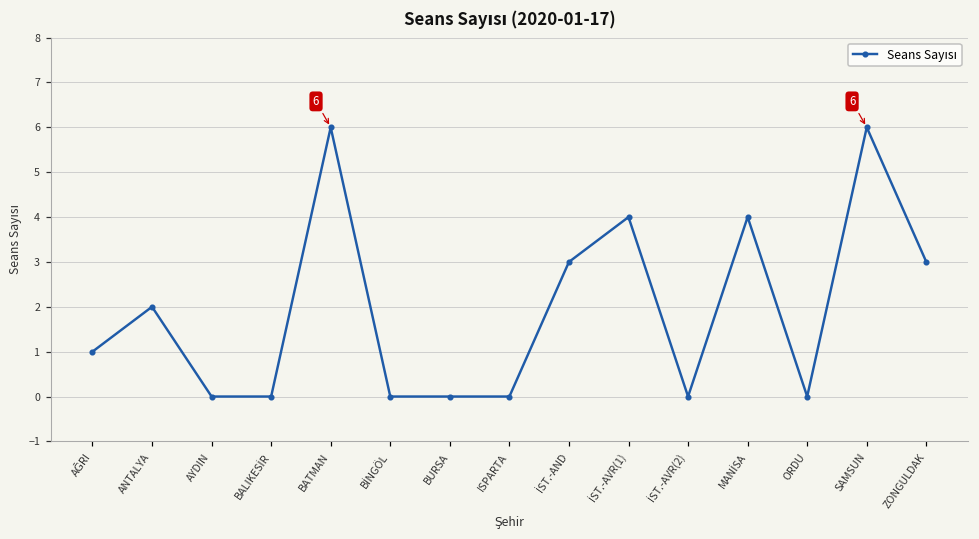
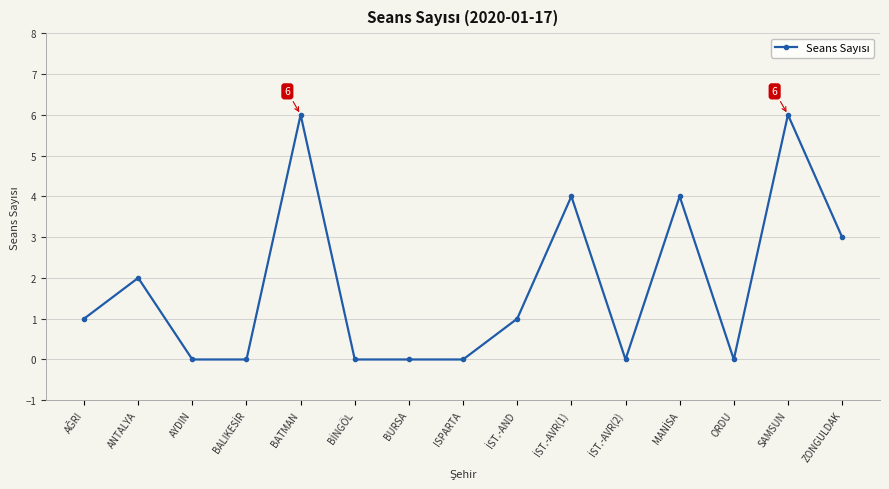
  {
    "AĞRI": 1,
    "ANTALYA": 2,
    "AYDIN": 0,
    "BALIKESİR": 0,
    "BATMAN": 6,
    "BİNGÖL": 0,
    "BURSA": 0,
    "ISPARTA": 0,
-   "İST.-AND": 3,
+   "İST.-AND": 1,
    "İST.-AVR(1)": 4,
    "İST.-AVR(2)": 0,
    "MANİSA": 4,
    "ORDU": 0,
    "SAMSUN": 6,
    "ZONGULDAK": 3
  }
